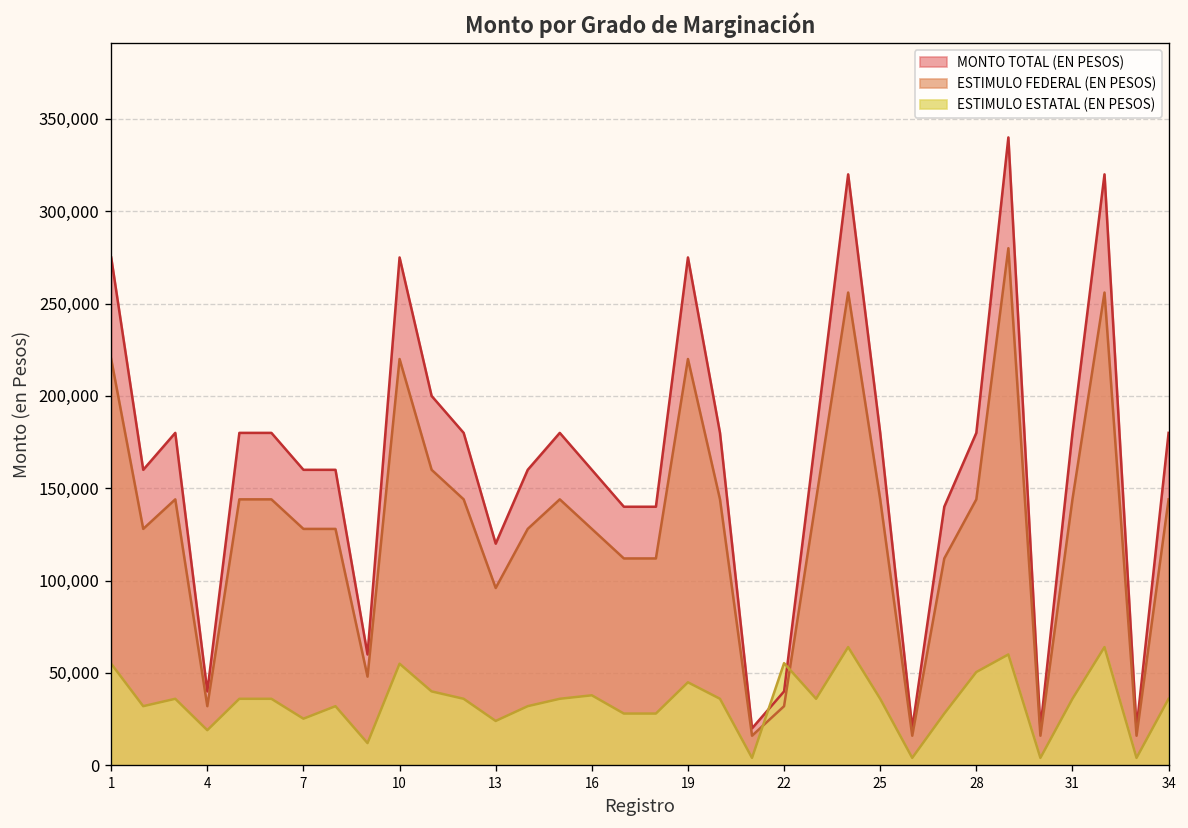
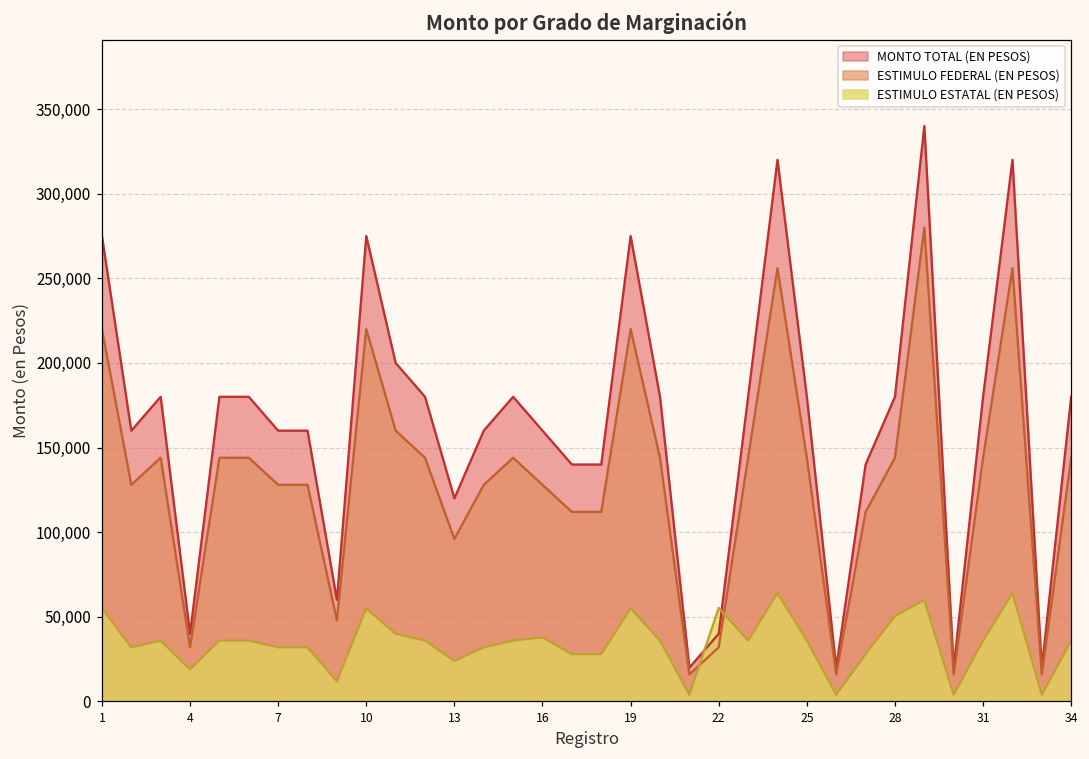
  {
    "ESTIMULO ESTATAL (EN PESOS)": {
      "1": "55,000",
      "4": "19,000",
-     "7": "25,000",
+     "7": "32,000",
      "10": "55,000",
      "13": "24,000",
      "16": "38,000",
-     "19": "45,000",
+     "19": "55,000",
      "22": "55,000",
      "25": "36,000",
      "28": "50,000",
      "31": "36,000",
      "34": "36,000"
    }
  }
